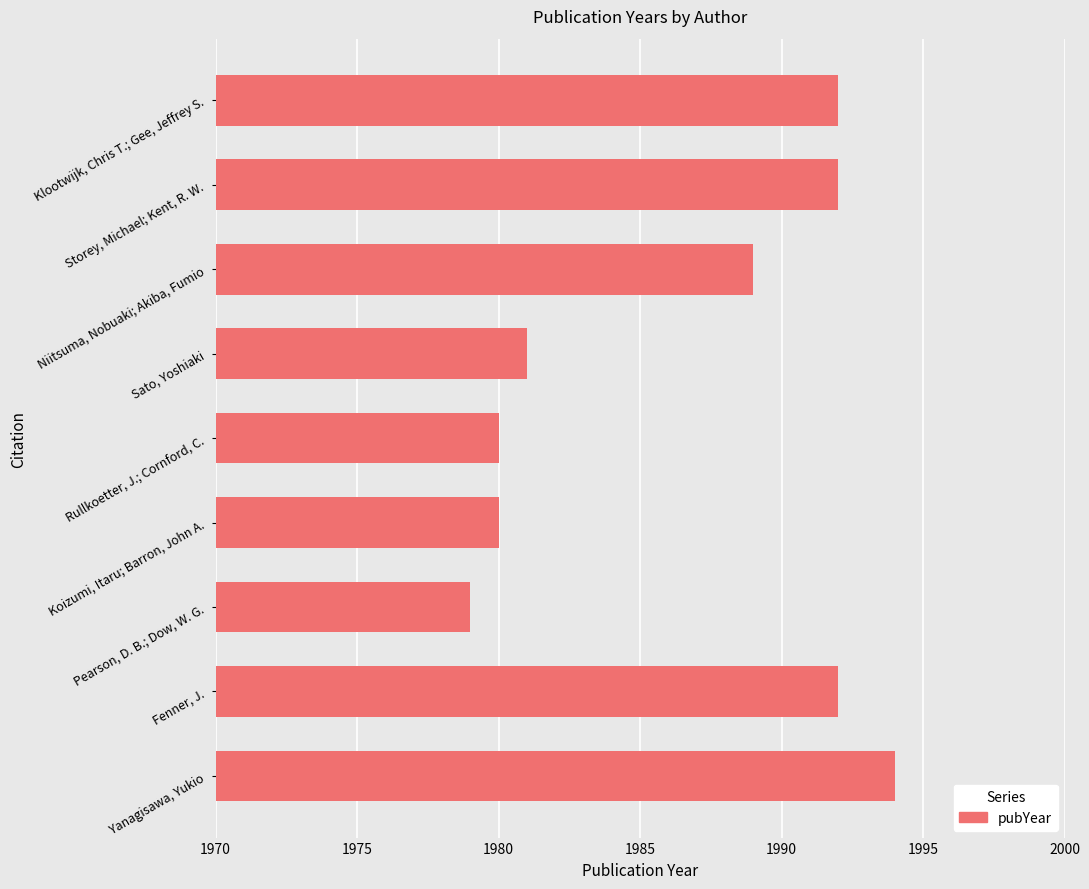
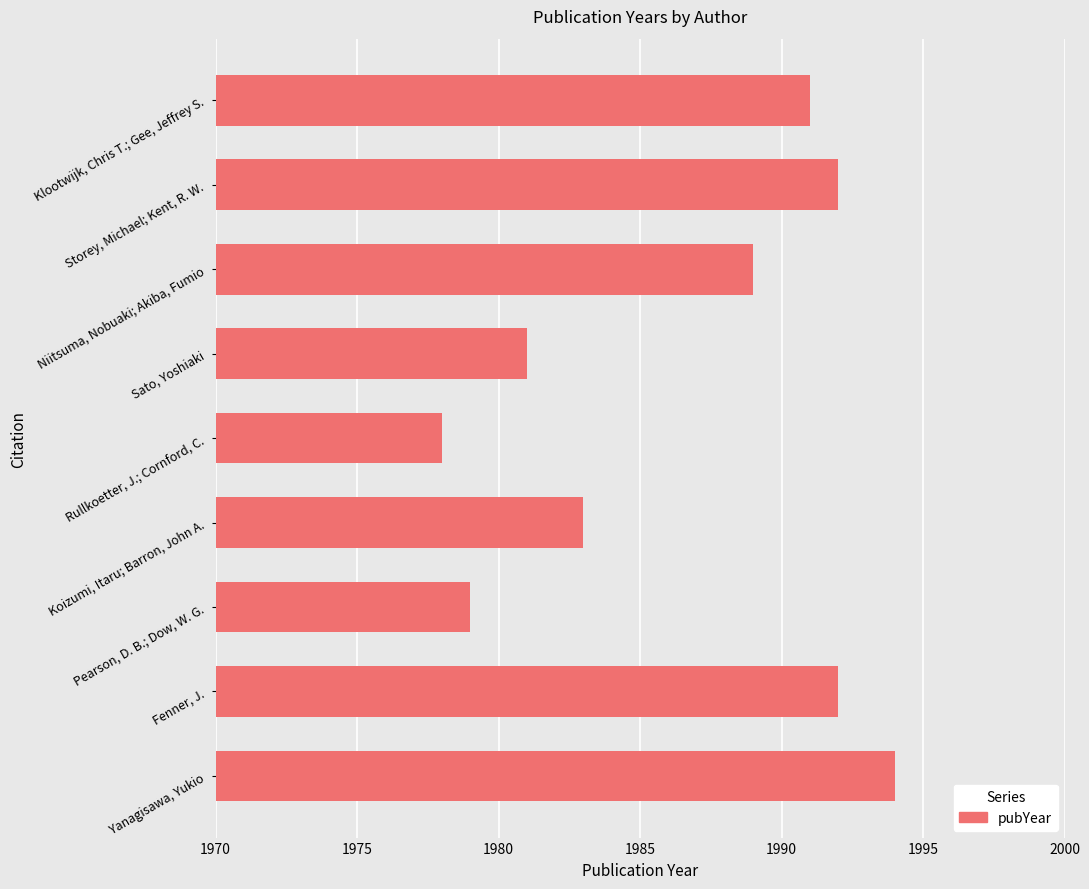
  {
-   "Klootwijk, Chris T.; Gee, Jeffrey S.": 1992,
+   "Klootwijk, Chris T.; Gee, Jeffrey S.": 1991,
    "Storey, Michael; Kent, R. W.": 1992,
    "Niitsuma, Nobuaki; Akiba, Fumio": 1989,
    "Sato, Yoshiaki": 1981,
-   "Rullkoetter, J.; Cornford, C.": 1980,
-   "Koizumi, Itaru; Barron, John A.": 1980,
+   "Rullkoetter, J.; Cornford, C.": 1978,
+   "Koizumi, Itaru; Barron, John A.": 1983,
    "Pearson, D. B.; Dow, W. G.": 1979,
    "Fenner, J.": 1992,
    "Yanagisawa, Yukio": 1994
  }
